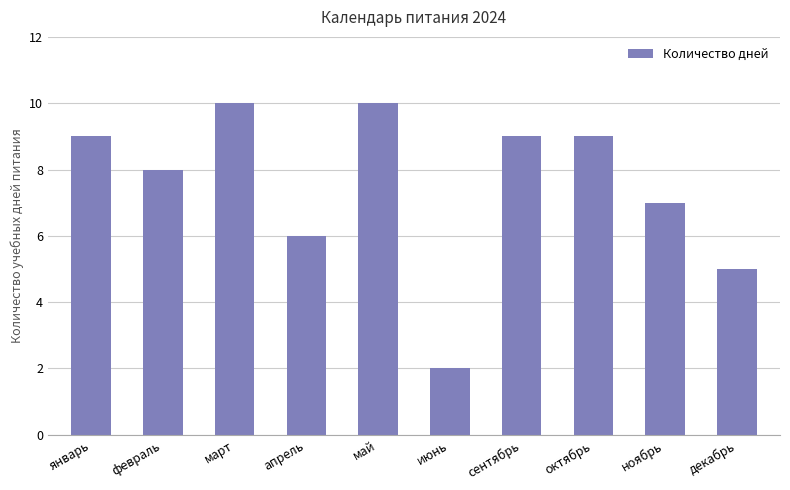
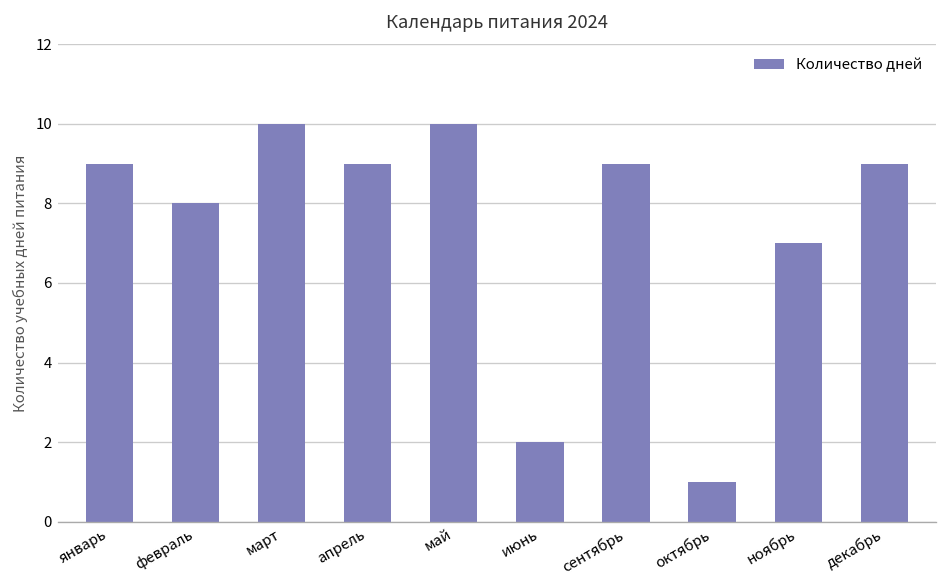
  {
    "январь": 9,
    "февраль": 8,
    "март": 10,
-   "апрель": 6,
+   "апрель": 9,
    "май": 10,
    "июнь": 2,
    "сентябрь": 9,
-   "октябрь": 9,
+   "октябрь": 1,
    "ноябрь": 7,
-   "декабрь": 5
+   "декабрь": 9
  }
